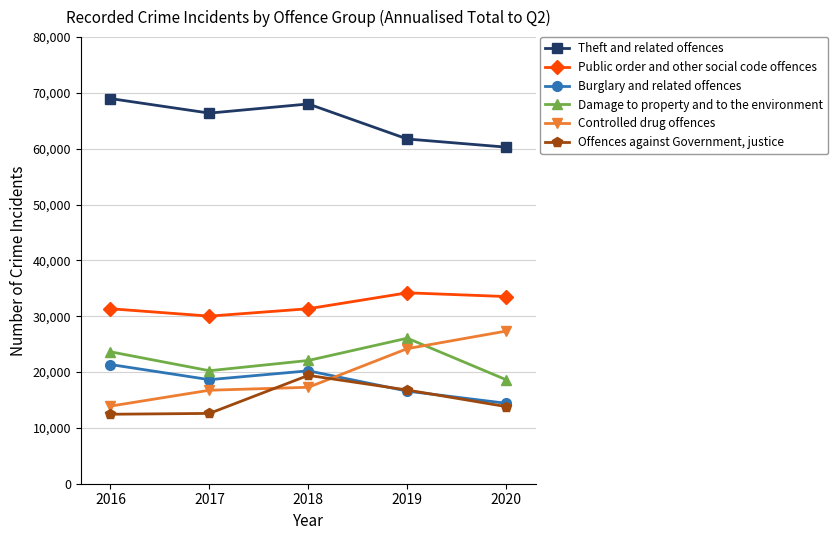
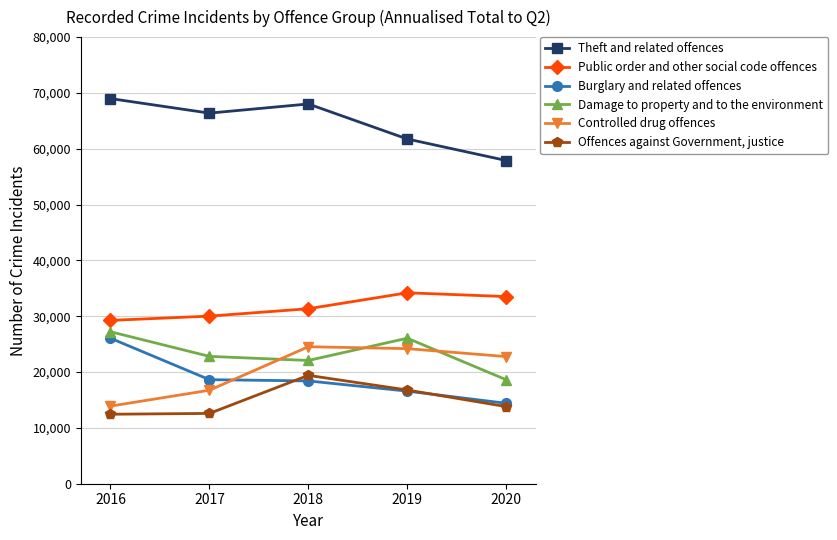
  {
    "Theft and related offences": {
      "2016": "69,000",
      "2017": "66,000",
      "2018": "68,000",
      "2019": "62,000",
-     "2020": "60,000"
+     "2020": "58,000"
    },
    "Public order and other social code offences": {
-     "2016": "31,000",
+     "2016": "29,000",
      "2017": "30,000",
      "2018": "31,000",
      "2019": "34,000",
      "2020": "34,000"
    },
    "Burglary and related offences": {
-     "2016": "21,000",
+     "2016": "26,000",
      "2017": "19,000",
-     "2018": "20,000",
+     "2018": "18,000",
      "2020": "14,000"
    },
    "Damage to property and to the environment": {
-     "2016": "24,000",
-     "2017": "20,000",
+     "2016": "27,000",
+     "2017": "23,000",
      "2018": "22,000",
      "2019": "26,000",
      "2020": "19,000"
    },
    "Controlled drug offences": {
      "2016": "14,000",
      "2017": "17,000",
-     "2018": "17,000",
+     "2018": "25,000",
      "2019": "24,000",
-     "2020": "27,000"
+     "2020": "23,000"
    },
    "Offences against Government, justice": {
      "2016": "12,000",
      "2017": "13,000",
      "2018": "19,000",
      "2020": "14,000"
    }
  }
